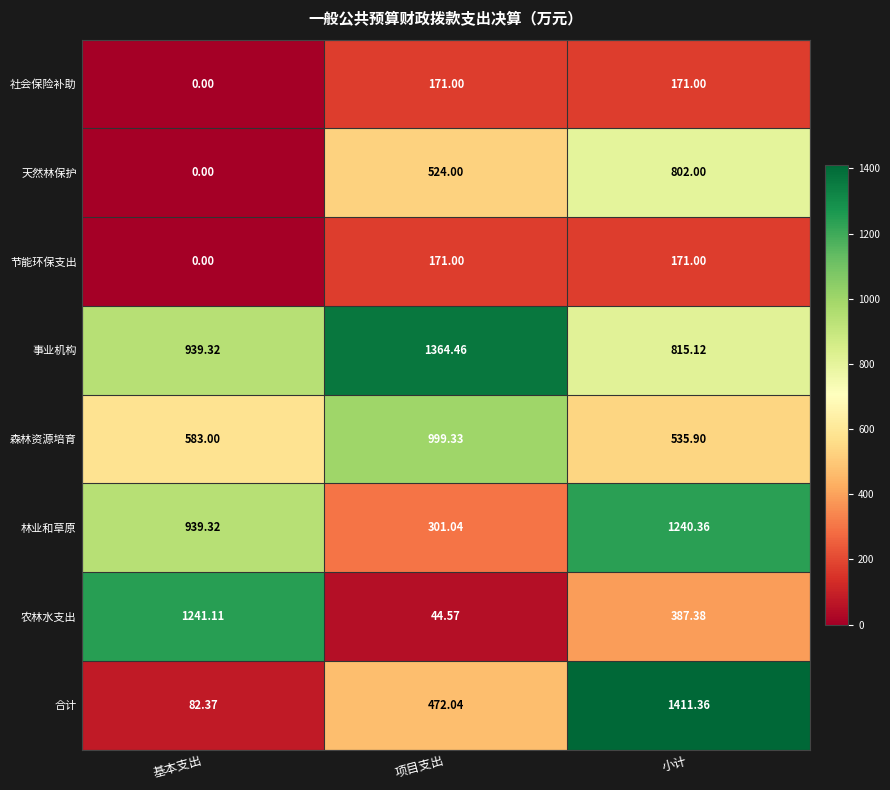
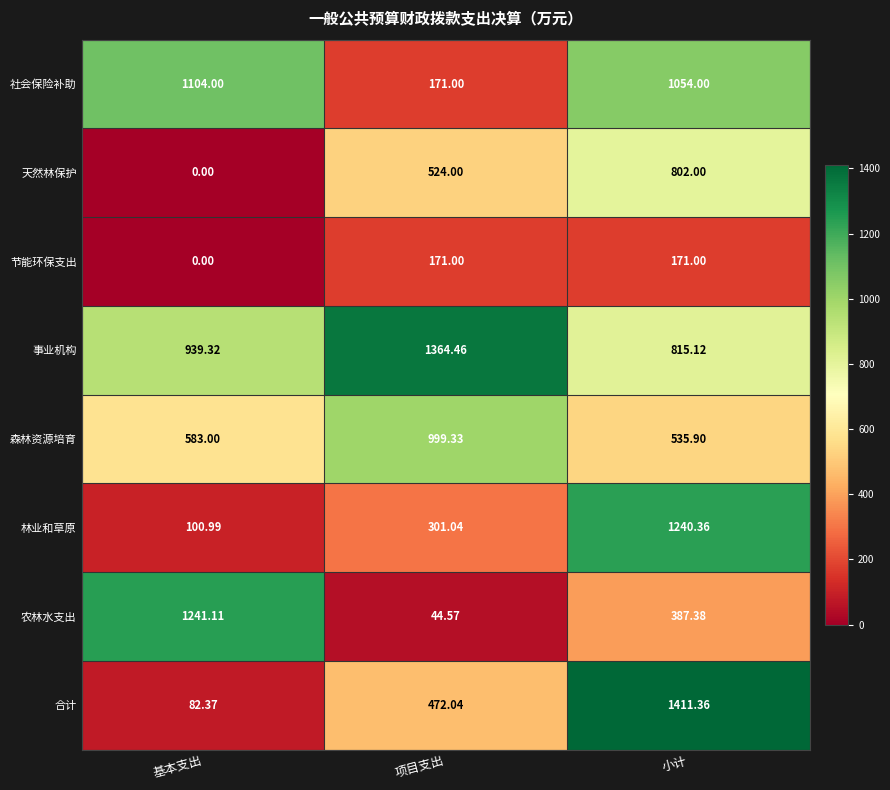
  {
    "社会保险补助": {
-     "基本支出": 0.00,
+     "基本支出": 1104.00,
      "项目支出": 171.00,
-     "小计": 171.00
+     "小计": 1054.00
    },
    "天然林保护": {
      "基本支出": 0.00,
      "项目支出": 524.00,
      "小计": 802.00
    },
    "节能环保支出": {
      "基本支出": 0.00,
      "项目支出": 171.00,
      "小计": 171.00
    },
    "事业机构": {
      "基本支出": 939.32,
      "项目支出": 1364.46,
      "小计": 815.12
    },
    "森林资源培育": {
      "基本支出": 583.00,
      "项目支出": 999.33,
      "小计": 535.90
    },
    "林业和草原": {
-     "基本支出": 939.32,
+     "基本支出": 100.99,
      "项目支出": 301.04,
      "小计": 1240.36
    },
    "农林水支出": {
      "基本支出": 1241.11,
      "项目支出": 44.57,
      "小计": 387.38
    },
    "合计": {
      "基本支出": 82.37,
      "项目支出": 472.04,
      "小计": 1411.36
    }
  }
